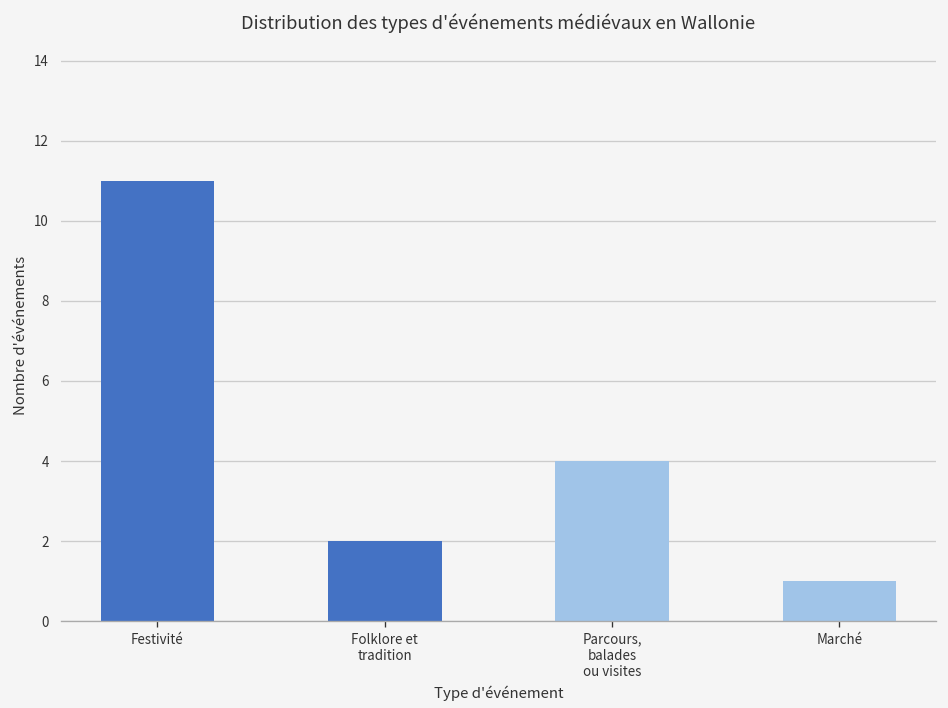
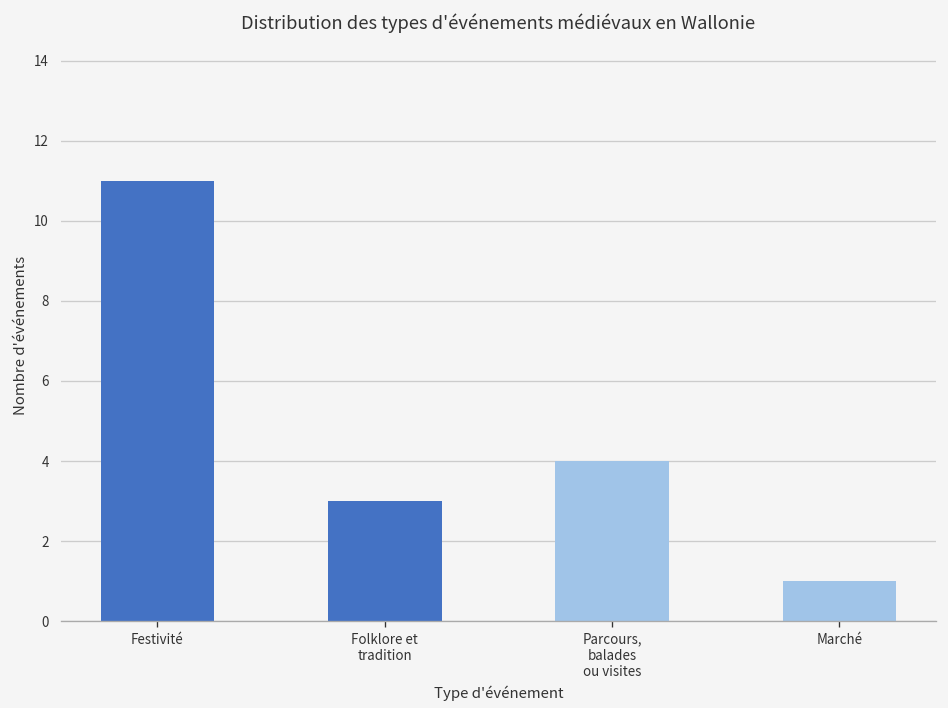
  {
    "Festivité": 11,
-   "Folklore et tradition": 2,
+   "Folklore et tradition": 3,
    "Parcours, balades ou visites": 4,
    "Marché": 1
  }
